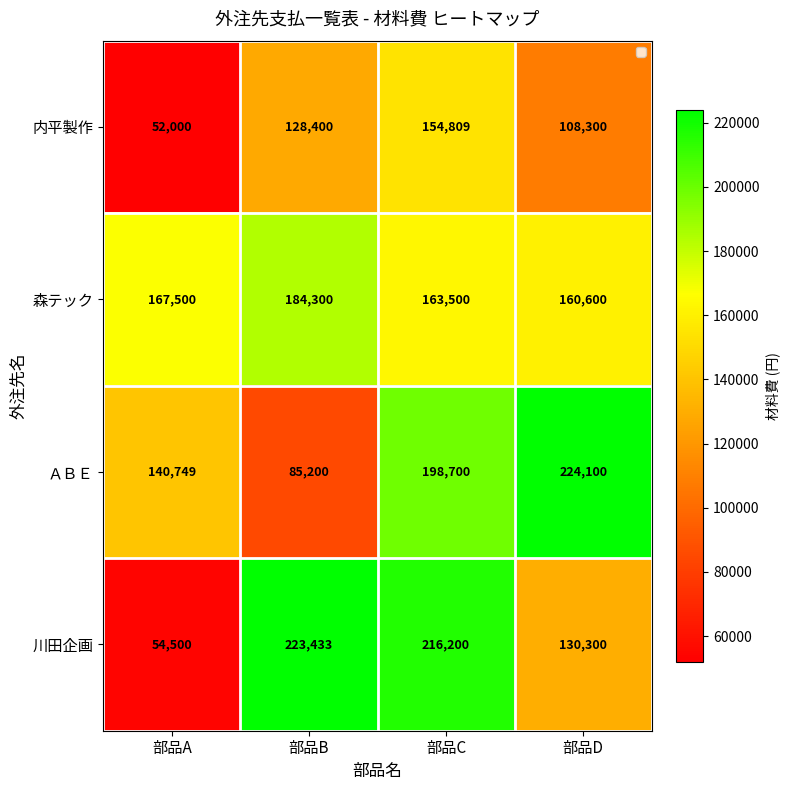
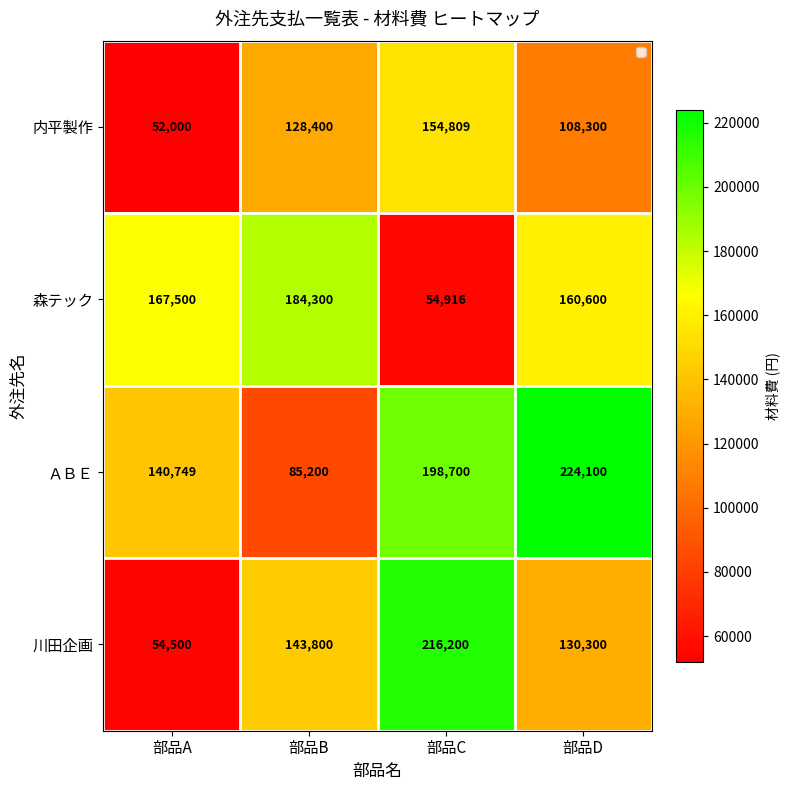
  {
    "内平製作": {
      "部品A": "52,000",
      "部品B": "128,400",
      "部品C": "154,809",
      "部品D": "108,300"
    },
    "森テック": {
      "部品A": "167,500",
      "部品B": "184,300",
-     "部品C": "163,500",
+     "部品C": "54,916",
      "部品D": "160,600"
    },
    "ＡＢＥ": {
      "部品A": "140,749",
      "部品B": "85,200",
      "部品C": "198,700",
      "部品D": "224,100"
    },
    "川田企画": {
      "部品A": "54,500",
-     "部品B": "223,433",
+     "部品B": "143,800",
      "部品C": "216,200",
      "部品D": "130,300"
    }
  }
